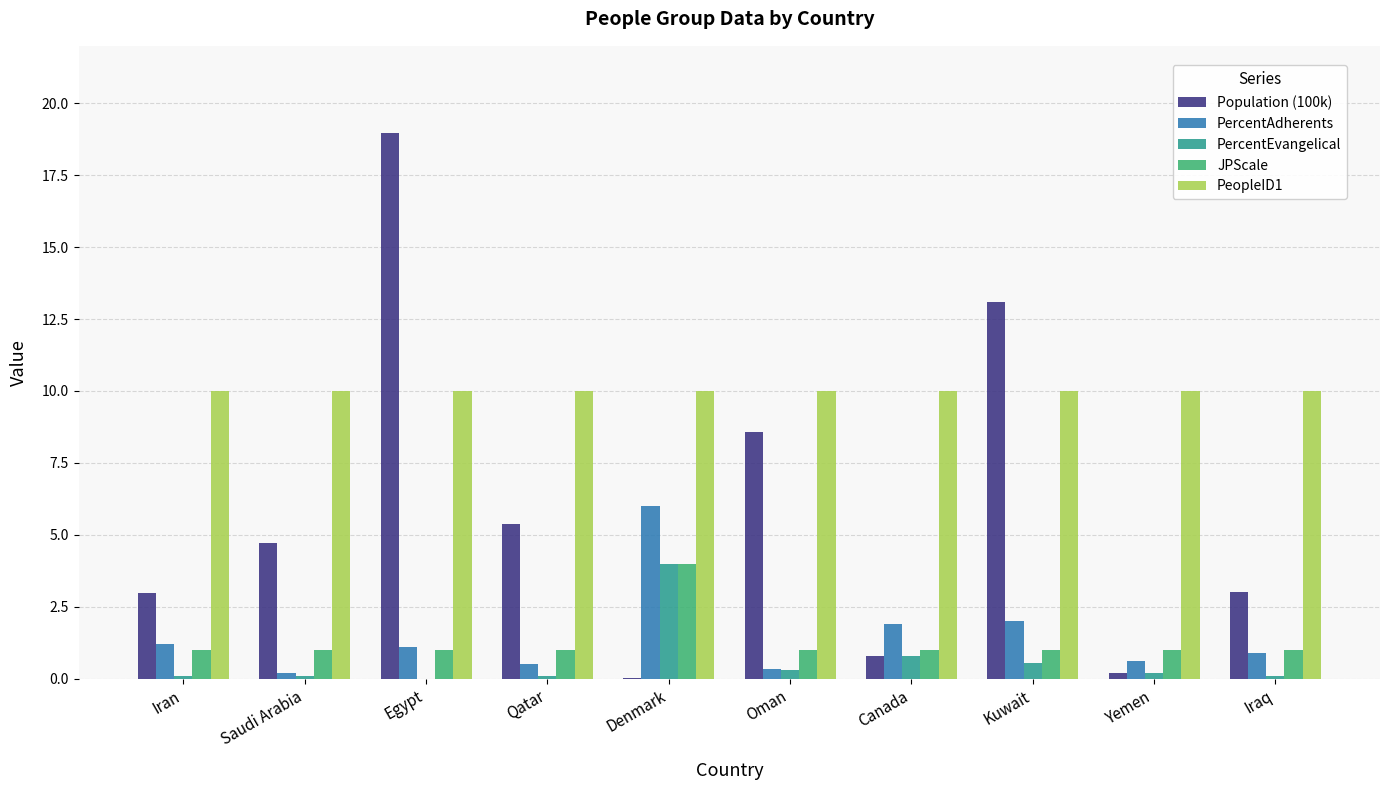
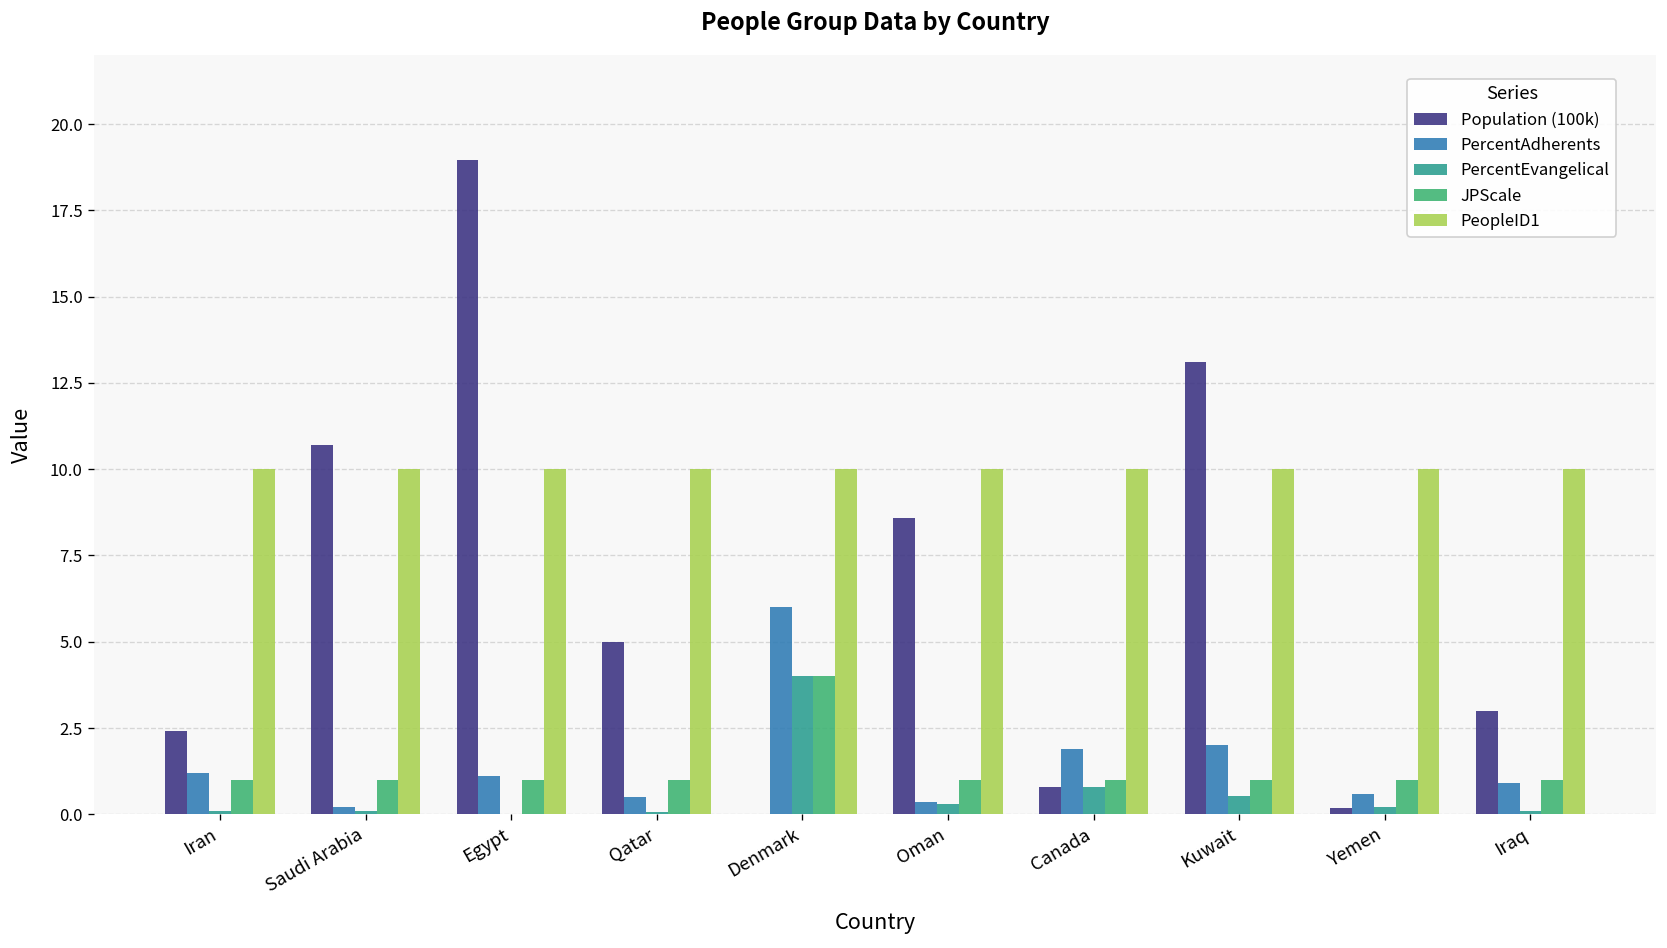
  {
    "Population (100k)": {
-     "Iran": 3.0,
-     "Saudi Arabia": 4.7,
+     "Iran": 2.4,
+     "Saudi Arabia": 10.7,
      "Egypt": 19.0,
-     "Qatar": 5.4,
+     "Qatar": 5.0,
      "Oman": 8.6,
      "Canada": 0.8,
      "Kuwait": 13.1,
      "Yemen": 0.2,
      "Iraq": 3.0
    },
    "PeopleID1": {
      "Iran": 10.0,
      "Saudi Arabia": 10.0,
      "Egypt": 10.0,
      "Qatar": 10.0,
      "Denmark": 10.0,
      "Oman": 10.0,
      "Canada": 10.0,
      "Kuwait": 10.0,
      "Yemen": 10.0,
      "Iraq": 10.0
    }
  }
